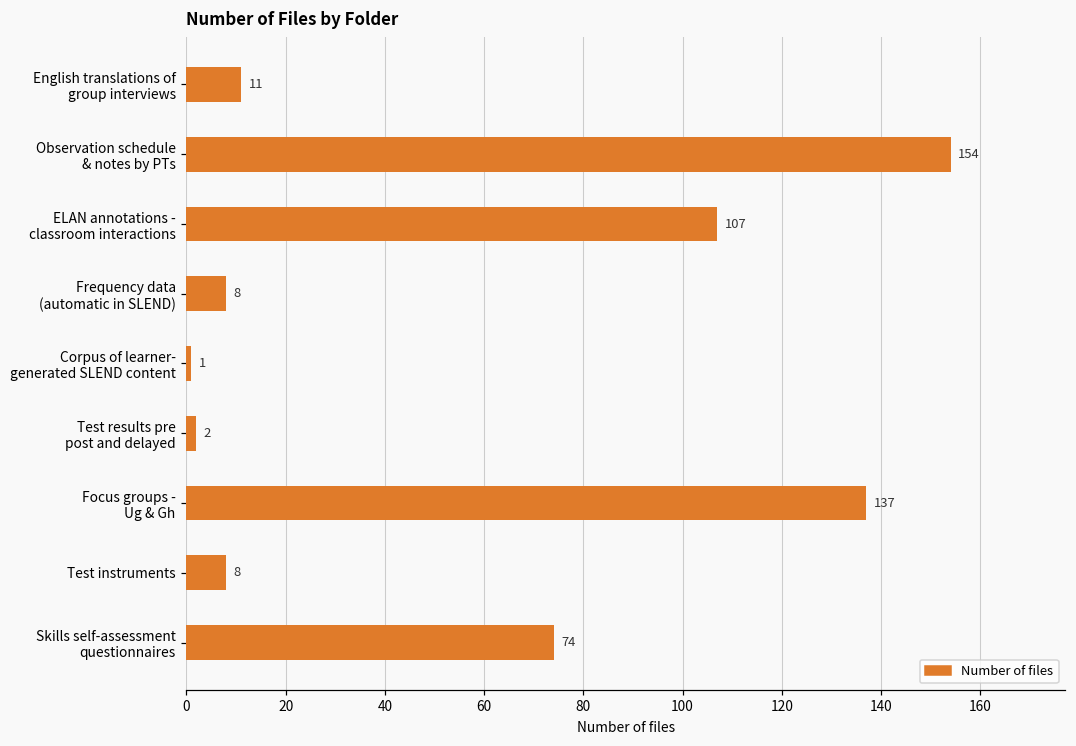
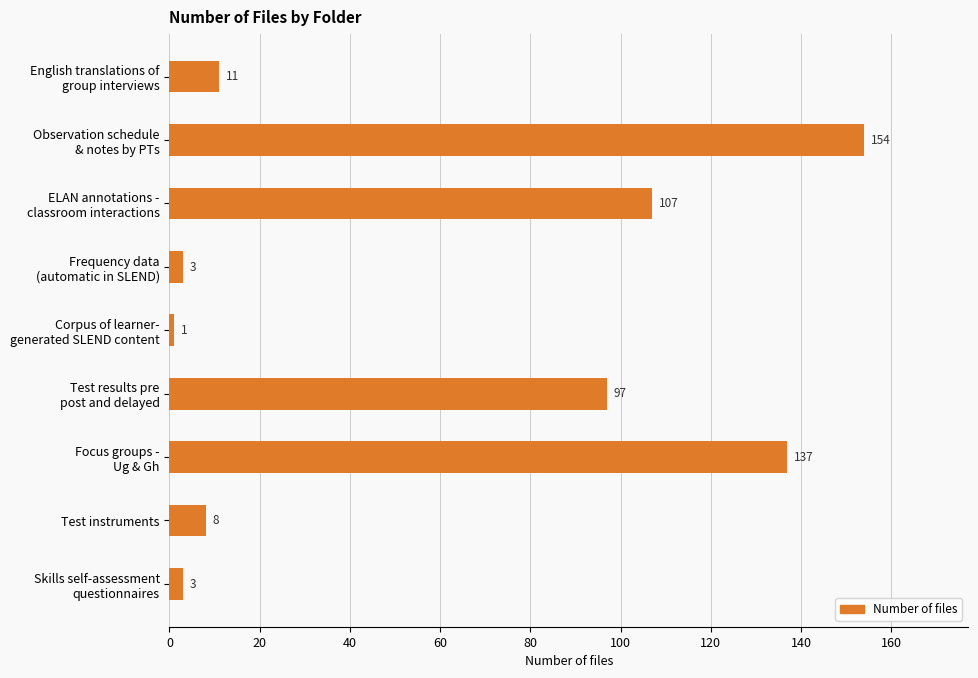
  {
    "English translations of group interviews": 11,
    "Observation schedule & notes by PTs": 154,
    "ELAN annotations - classroom interactions": 107,
-   "Frequency data (automatic in SLEND)": 8,
+   "Frequency data (automatic in SLEND)": 3,
    "Corpus of learner- generated SLEND content": 1,
-   "Test results pre post and delayed": 2,
+   "Test results pre post and delayed": 97,
    "Focus groups - Ug & Gh": 137,
    "Test instruments": 8,
-   "Skills self-assessment questionnaires": 74
+   "Skills self-assessment questionnaires": 3
  }
